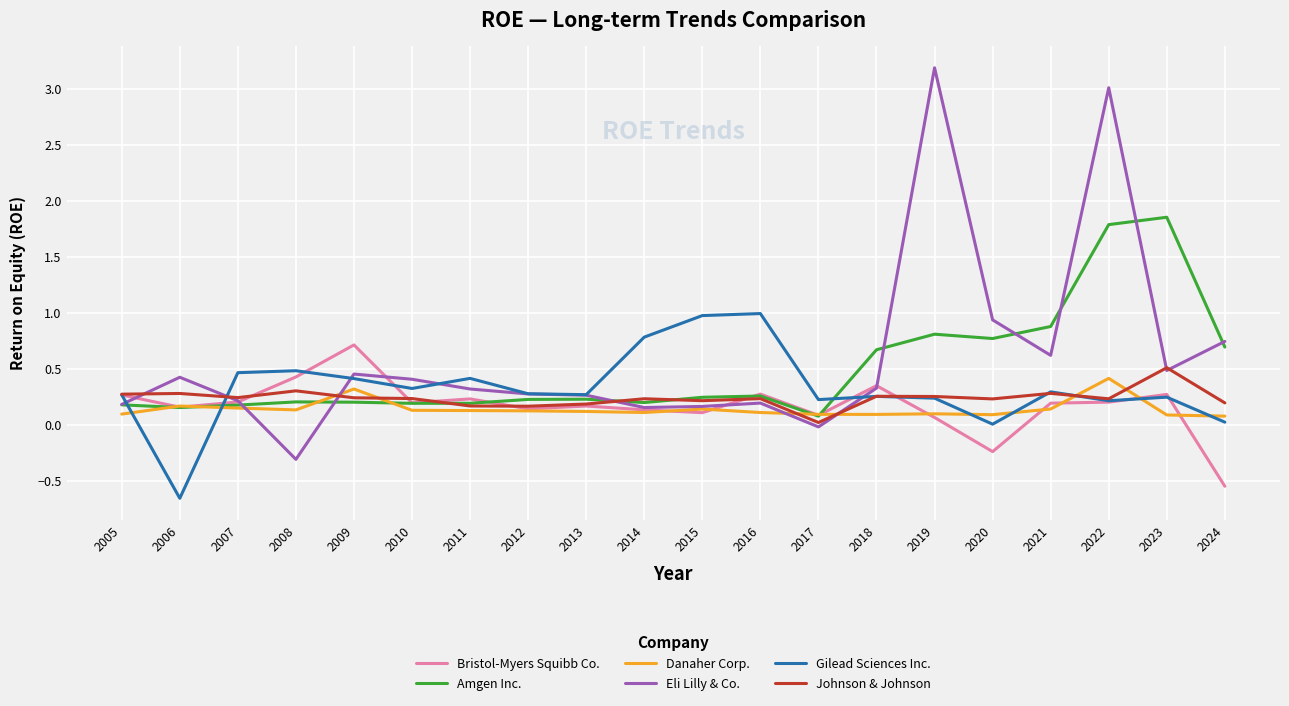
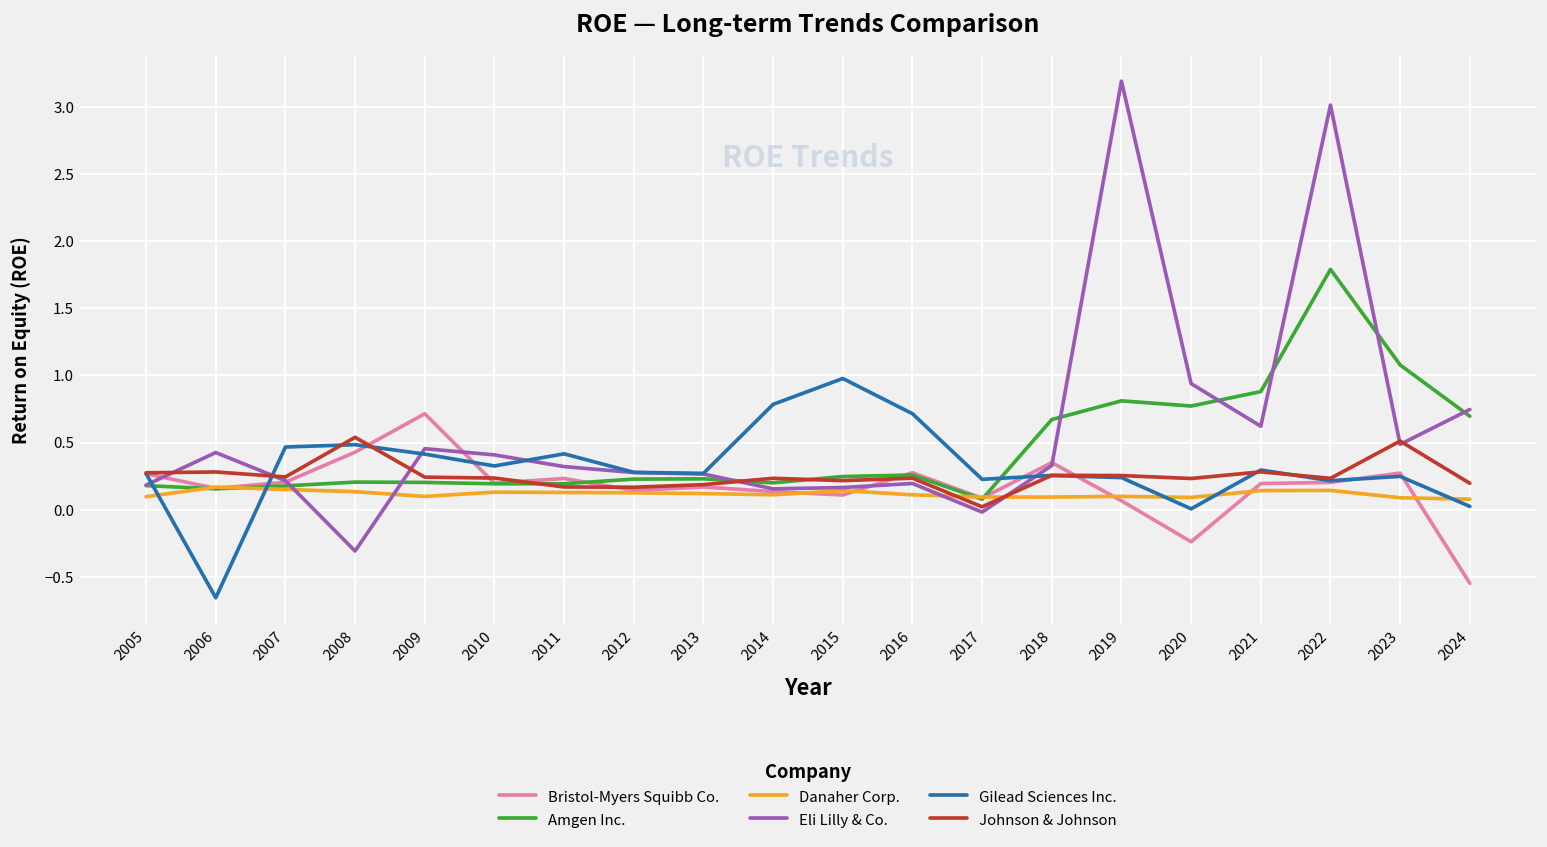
  {
    "Bristol-Myers Squibb Co.": {
      "2008": 0.43,
      "2009": 0.71,
      "2011": 0.23,
      "2015": 0.11,
      "2019": 0.07,
      "2020": -0.24,
      "2021": 0.19,
      "2023": 0.27,
      "2024": -0.55
    },
    "Amgen Inc.": {
      "2007": 0.18,
      "2008": 0.21,
      "2009": 0.20,
      "2011": 0.19,
      "2012": 0.23,
      "2013": 0.23,
      "2014": 0.20,
      "2015": 0.25,
      "2018": 0.67,
      "2019": 0.81,
      "2020": 0.77,
      "2021": 0.88,
      "2022": 1.79,
-     "2023": 1.86,
+     "2023": 1.08,
      "2024": 0.70
    },
    "Danaher Corp.": {
      "2005": 0.10,
      "2007": 0.15,
      "2008": 0.13,
-     "2009": 0.32,
+     "2009": 0.10,
      "2010": 0.13,
      "2011": 0.13,
      "2013": 0.12,
      "2014": 0.11,
      "2015": 0.14,
      "2016": 0.11,
      "2018": 0.09,
      "2019": 0.10,
      "2020": 0.09,
      "2021": 0.14,
-     "2022": 0.42,
+     "2022": 0.14,
      "2023": 0.09,
      "2024": 0.08
    },
    "Eli Lilly & Co.": {
      "2006": 0.43,
      "2008": -0.31,
      "2009": 0.45,
      "2010": 0.41,
      "2011": 0.32,
      "2015": 0.17,
      "2016": 0.20,
      "2017": -0.02,
      "2019": 3.19,
      "2020": 0.94,
      "2021": 0.62,
      "2022": 3.01,
      "2023": 0.49,
      "2024": 0.75
    },
    "Gilead Sciences Inc.": {
      "2006": -0.66,
      "2007": 0.47,
      "2008": 0.48,
      "2009": 0.41,
      "2010": 0.33,
      "2011": 0.42,
      "2014": 0.78,
      "2015": 0.98,
-     "2016": 1.00,
+     "2016": 0.71,
      "2017": 0.23,
      "2020": 0.01,
      "2023": 0.25,
      "2024": 0.02
    },
    "Johnson & Johnson": {
      "2006": 0.28,
      "2007": 0.24,
-     "2008": 0.30,
+     "2008": 0.54,
      "2009": 0.24,
      "2010": 0.24,
      "2011": 0.17,
      "2012": 0.17,
      "2014": 0.23,
      "2015": 0.22,
      "2016": 0.23,
      "2017": 0.02,
      "2020": 0.23,
      "2023": 0.51,
      "2024": 0.20
    }
  }
